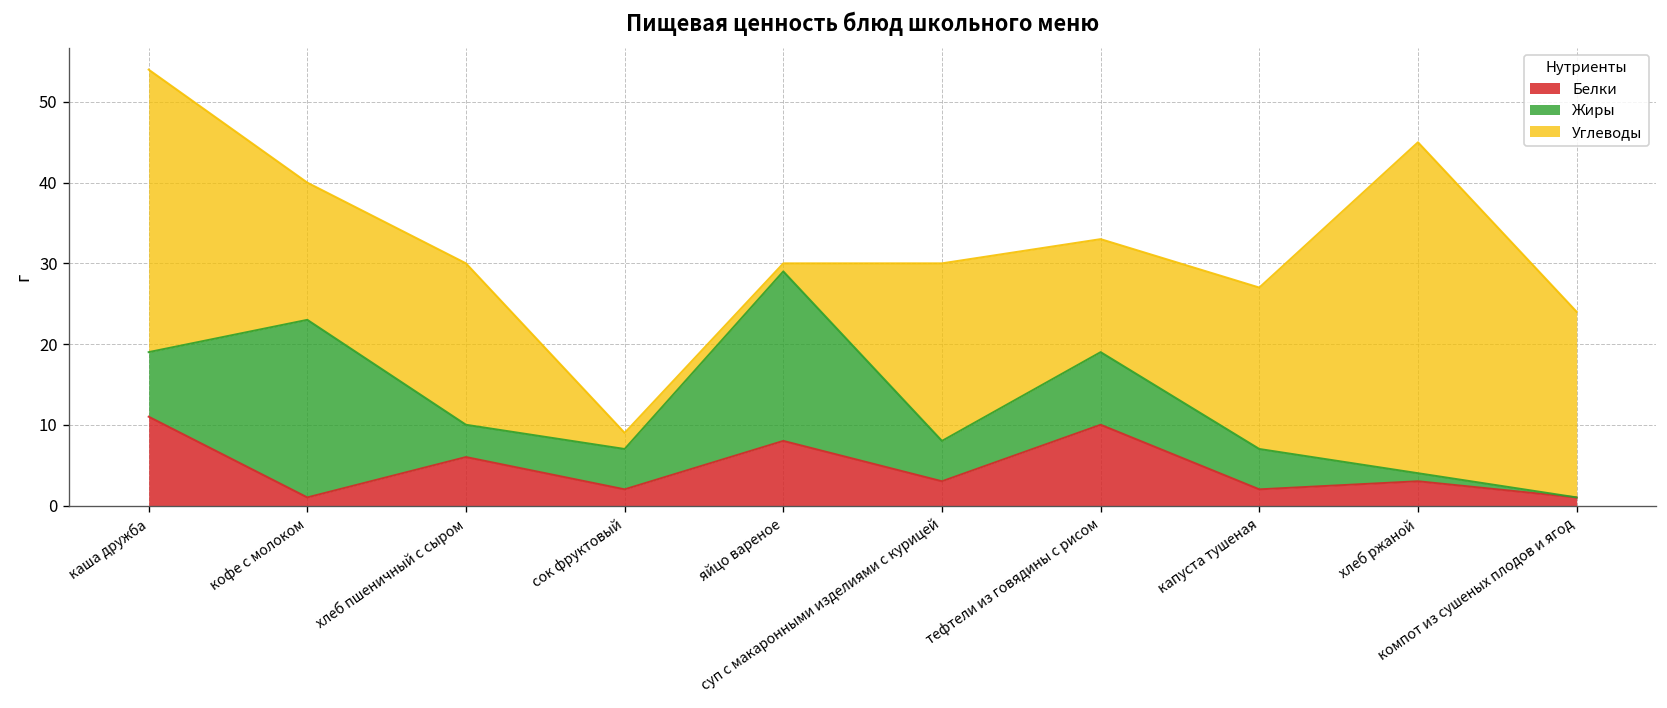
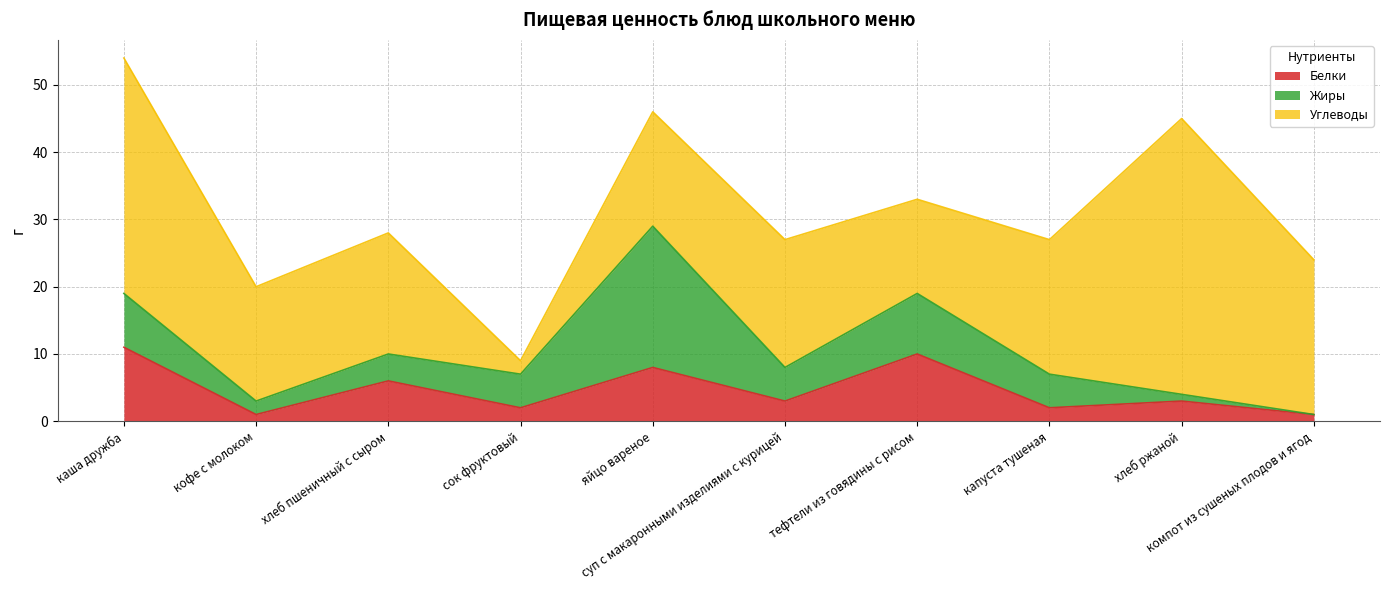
  {
    "Белки": {
      "каша дружба": 11,
      "кофе с молоком": 1,
      "хлеб пшеничный с сыром": 6,
      "сок фруктовый": 2,
      "яйцо вареное": 8,
      "суп с макаронными изделиями с курицей": 3,
      "тефтели из говядины с рисом": 10,
      "капуста тушеная": 2,
      "хлеб ржаной": 3
    },
    "Жиры": {
      "каша дружба": 8,
-     "кофе с молоком": 22,
+     "кофе с молоком": 2,
      "хлеб пшеничный с сыром": 4,
      "сок фруктовый": 5,
      "яйцо вареное": 21,
      "суп с макаронными изделиями с курицей": 5,
      "тефтели из говядины с рисом": 9,
      "капуста тушеная": 5,
      "хлеб ржаной": 1
    },
    "Углеводы": {
      "каша дружба": 35,
      "кофе с молоком": 17,
-     "хлеб пшеничный с сыром": 20,
+     "хлеб пшеничный с сыром": 18,
      "сок фруктовый": 2,
-     "яйцо вареное": 1,
-     "суп с макаронными изделиями с курицей": 22,
+     "яйцо вареное": 17,
+     "суп с макаронными изделиями с курицей": 19,
      "тефтели из говядины с рисом": 14,
      "капуста тушеная": 20,
      "хлеб ржаной": 41,
      "компот из сушеных плодов и ягод": 23
    }
  }
